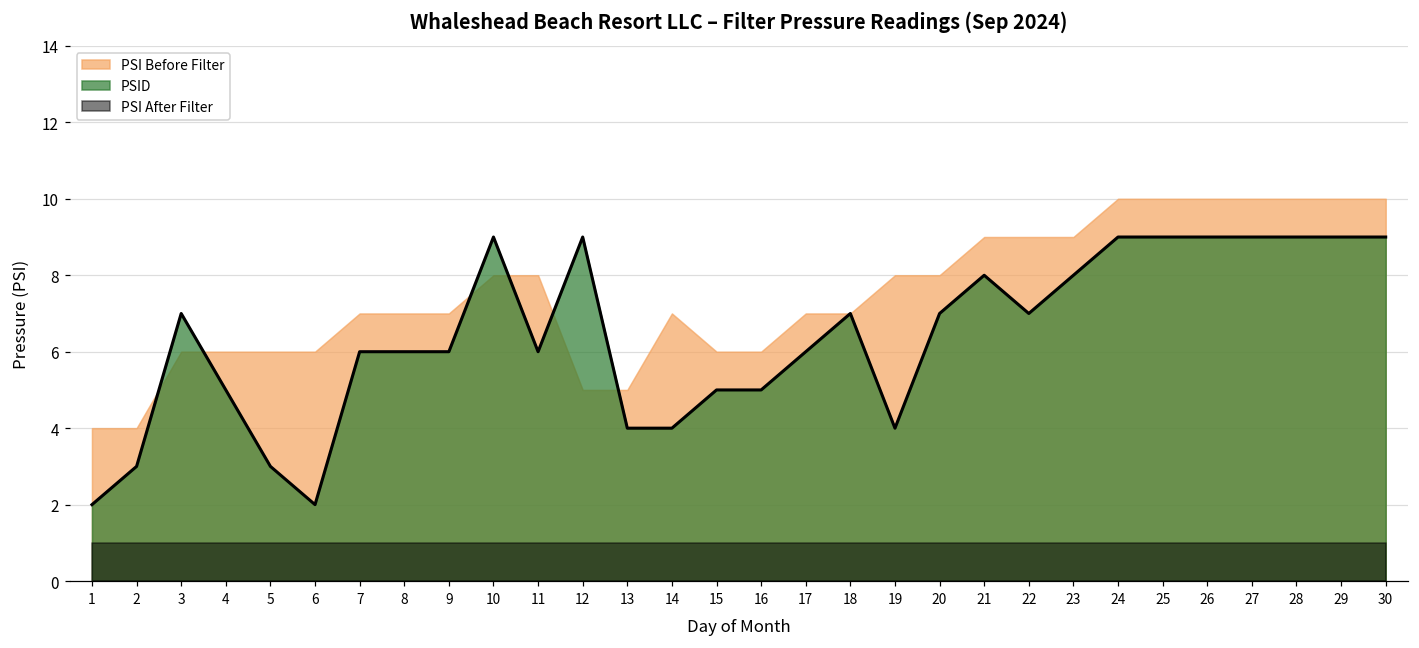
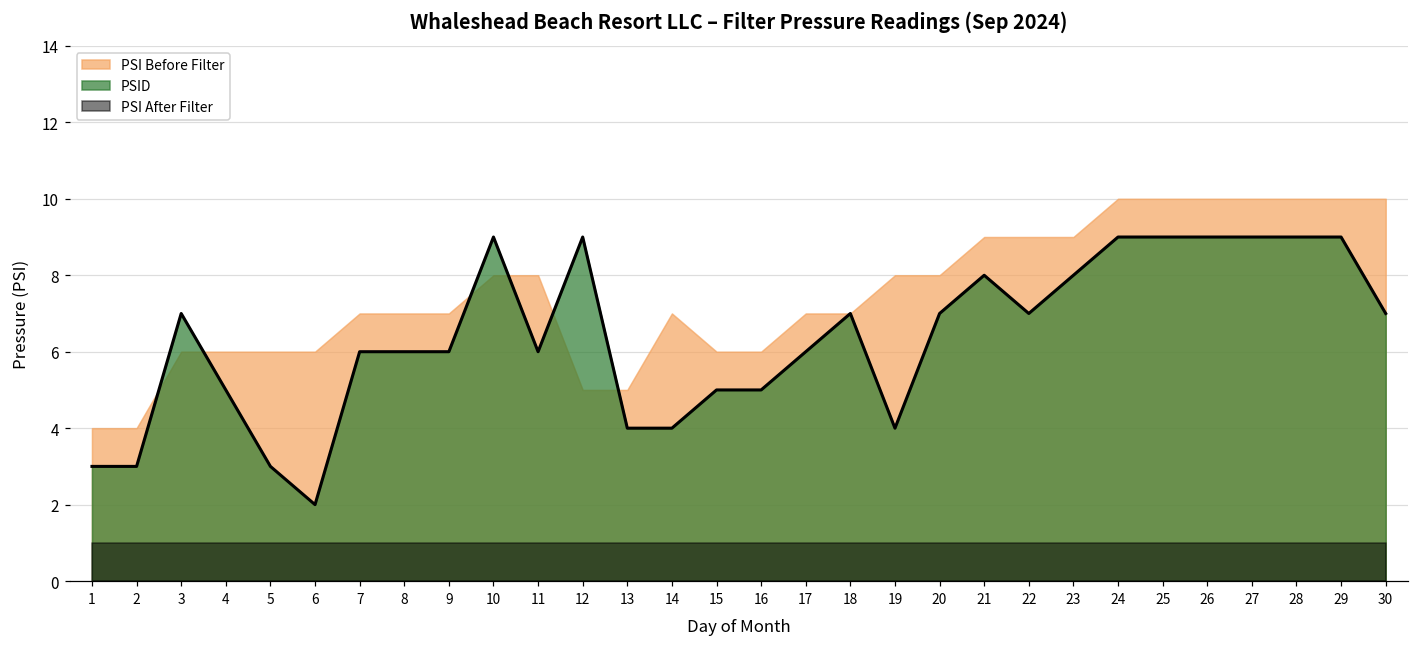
  {
    "PSI Before Filter": {
      "1": 4,
      "2": 4,
      "3": 6,
      "4": 6,
      "5": 6,
      "6": 6,
      "7": 7,
      "8": 7,
      "9": 7,
      "10": 8,
      "11": 8,
      "12": 5,
      "13": 5,
      "14": 7,
      "15": 6,
      "16": 6,
      "17": 7,
      "19": 8,
      "20": 8,
      "21": 9,
      "22": 9,
      "23": 9,
      "24": 10,
      "25": 10,
      "26": 10,
      "27": 10,
      "28": 10,
      "29": 10,
      "30": 10
    },
    "PSID": {
-     "1": 2,
+     "1": 3,
      "2": 3,
      "3": 7,
      "4": 5,
      "5": 3,
      "6": 2,
      "7": 6,
      "8": 6,
      "9": 6,
      "10": 9,
      "11": 6,
      "12": 9,
      "13": 4,
      "14": 4,
      "15": 5,
      "16": 5,
      "17": 6,
      "19": 4,
      "20": 7,
      "21": 8,
      "22": 7,
      "23": 8,
      "24": 9,
      "25": 9,
      "26": 9,
      "27": 9,
      "28": 9,
      "29": 9,
-     "30": 9
+     "30": 7
    },
    "PSI After Filter": {
      "1": 1,
      "2": 1,
      "3": 1,
      "4": 1,
      "5": 1,
      "6": 1,
      "7": 1,
      "8": 1,
      "9": 1,
      "10": 1,
      "11": 1,
      "12": 1,
      "13": 1,
      "14": 1,
      "15": 1,
      "16": 1,
      "17": 1,
      "18": 1,
      "19": 1,
      "20": 1,
      "21": 1,
      "22": 1,
      "23": 1,
      "24": 1,
      "25": 1,
      "26": 1,
      "27": 1,
      "28": 1,
      "29": 1,
      "30": 1
    }
  }
